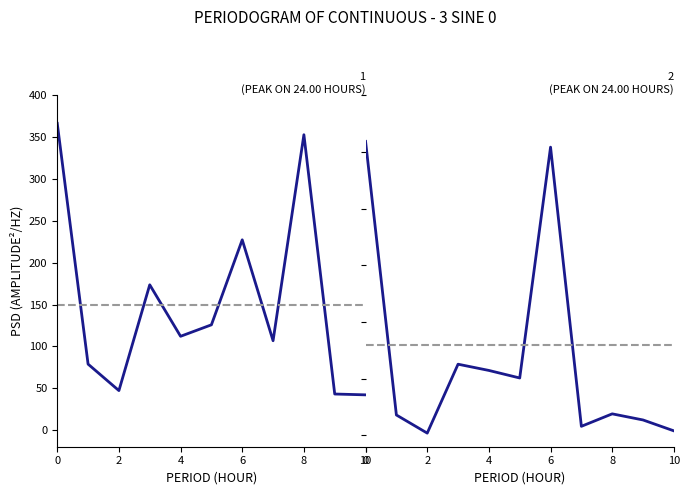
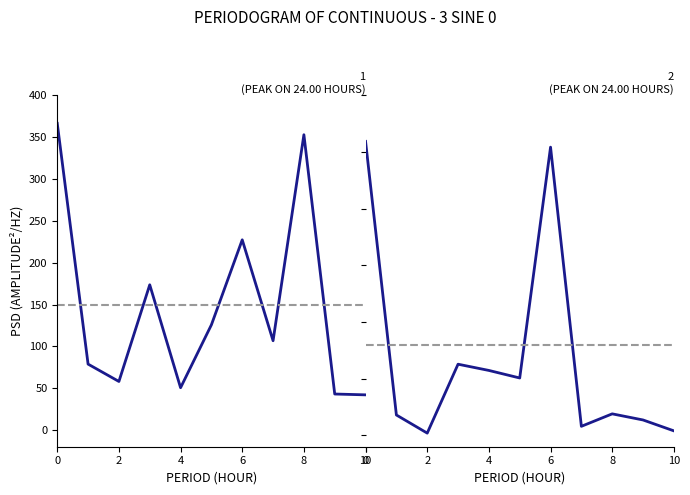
  {
    "1 (PEAK ON 24.00 HOURS)": {
      "0": 370,
-     "2": 50,
-     "4": 110,
+     "2": 60,
+     "4": 50,
      "6": 230,
      "8": 350,
      "10": 40
    }
  }
